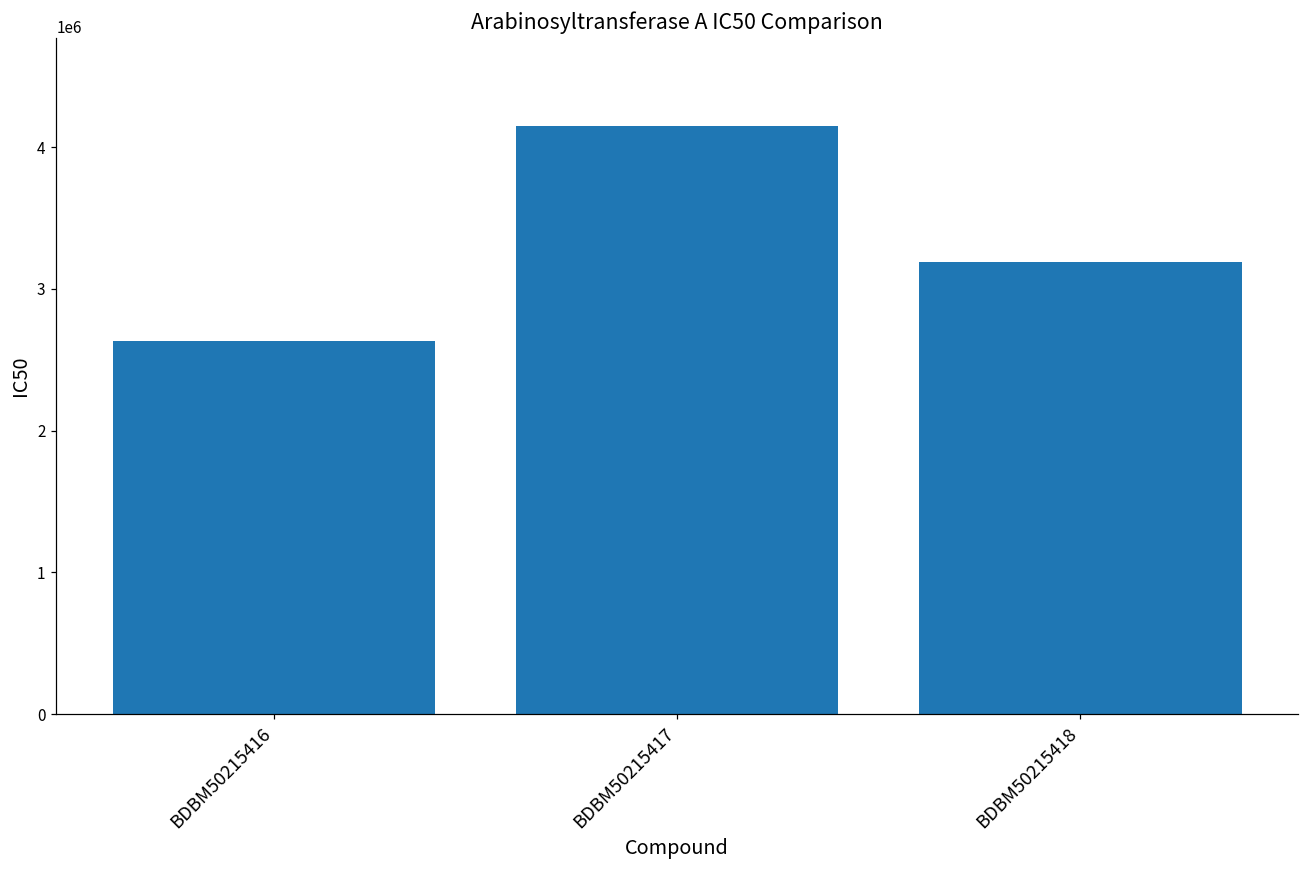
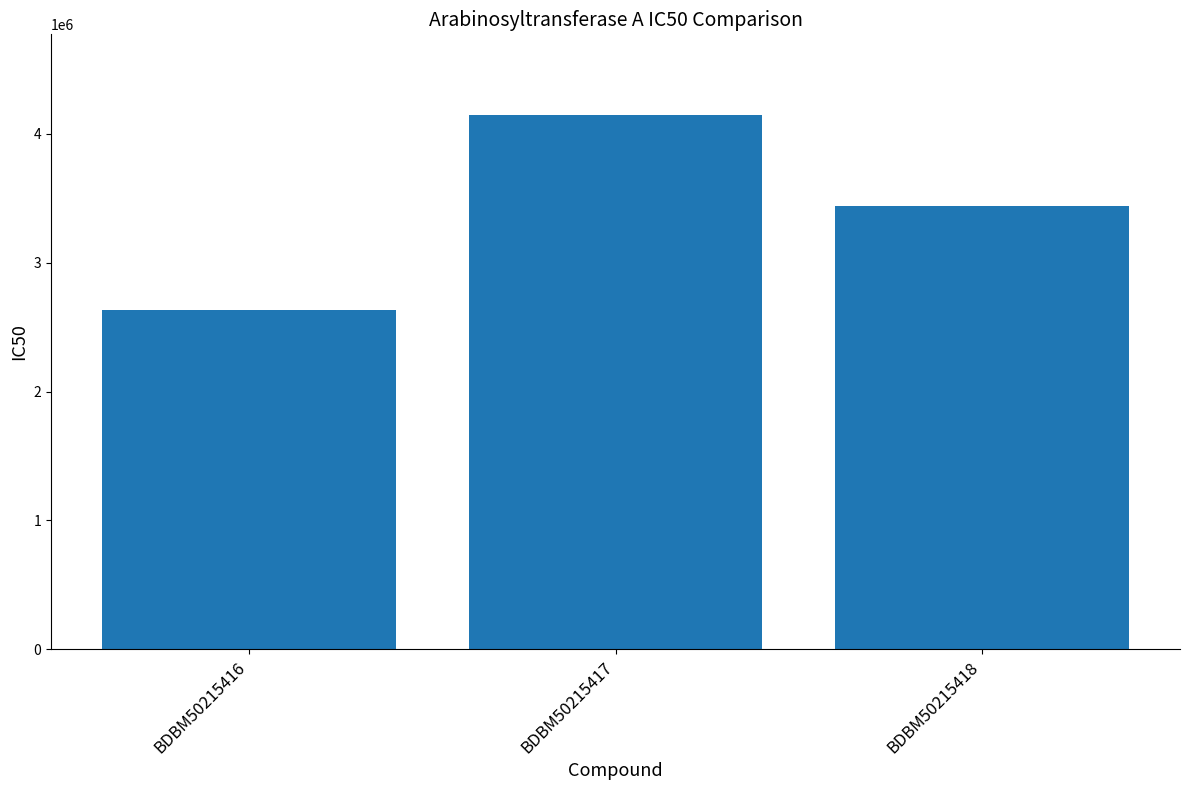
  {
    "BDBM50215416": 2630000,
    "BDBM50215417": 4150000,
-   "BDBM50215418": 3190000
+   "BDBM50215418": 3440000
  }
